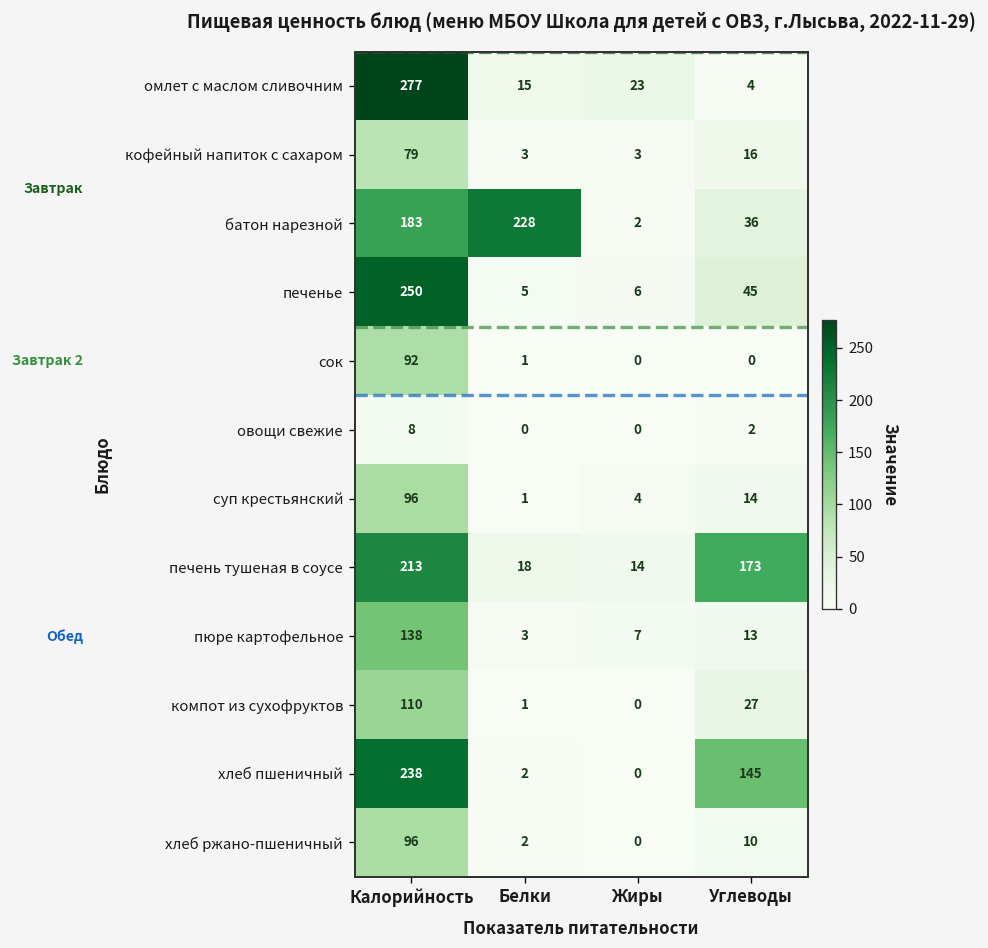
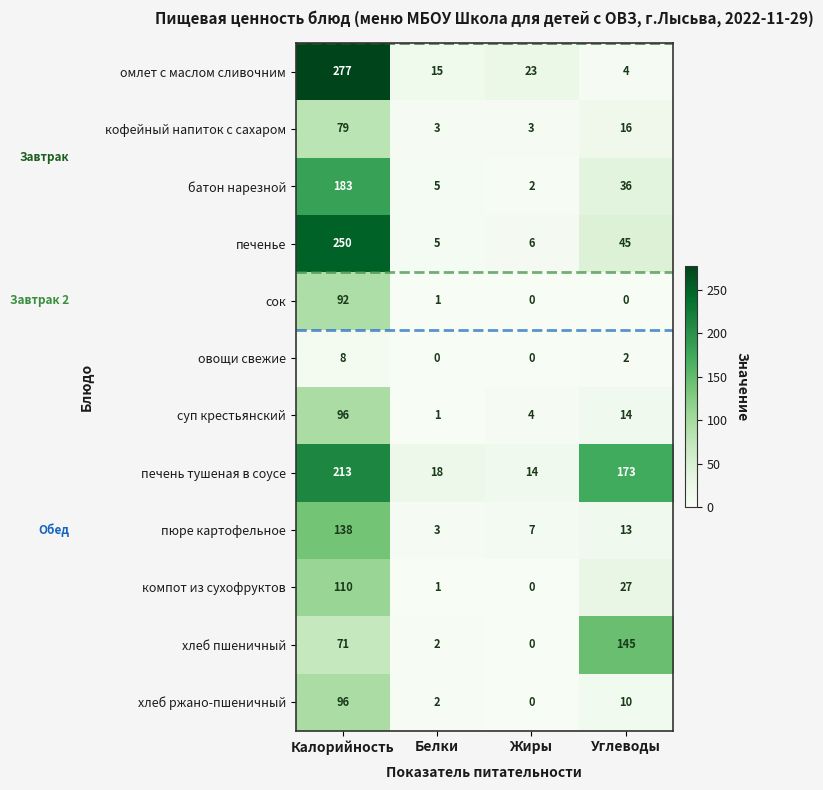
  {
    "омлет с маслом сливочним": {
      "Калорийность": 277,
      "Белки": 15,
      "Жиры": 23,
      "Углеводы": 4
    },
    "кофейный напиток с сахаром": {
      "Калорийность": 79,
      "Белки": 3,
      "Жиры": 3,
      "Углеводы": 16
    },
    "батон нарезной": {
      "Калорийность": 183,
-     "Белки": 228,
+     "Белки": 5,
      "Жиры": 2,
      "Углеводы": 36
    },
    "печенье": {
      "Калорийность": 250,
      "Белки": 5,
      "Жиры": 6,
      "Углеводы": 45
    },
    "сок": {
      "Калорийность": 92,
      "Белки": 1,
      "Жиры": 0,
      "Углеводы": 0
    },
    "овощи свежие": {
      "Калорийность": 8,
      "Белки": 0,
      "Жиры": 0,
      "Углеводы": 2
    },
    "суп крестьянский": {
      "Калорийность": 96,
      "Белки": 1,
      "Жиры": 4,
      "Углеводы": 14
    },
    "печень тушеная в соусе": {
      "Калорийность": 213,
      "Белки": 18,
      "Жиры": 14,
      "Углеводы": 173
    },
    "пюре картофельное": {
      "Калорийность": 138,
      "Белки": 3,
      "Жиры": 7,
      "Углеводы": 13
    },
    "компот из сухофруктов": {
      "Калорийность": 110,
      "Белки": 1,
      "Жиры": 0,
      "Углеводы": 27
    },
    "хлеб пшеничный": {
-     "Калорийность": 238,
+     "Калорийность": 71,
      "Белки": 2,
      "Жиры": 0,
      "Углеводы": 145
    },
    "хлеб ржано-пшеничный": {
      "Калорийность": 96,
      "Белки": 2,
      "Жиры": 0,
      "Углеводы": 10
    }
  }
